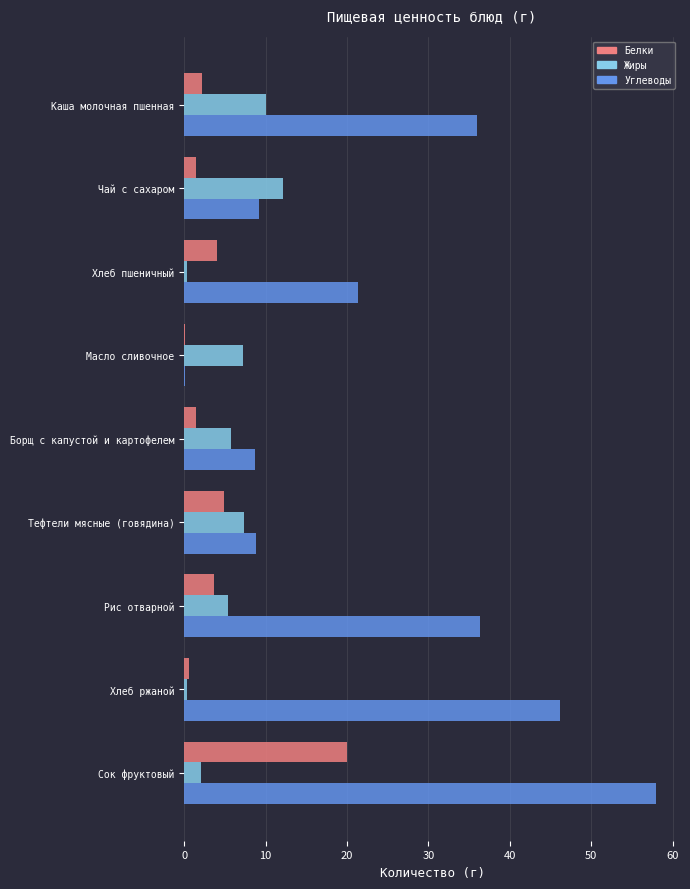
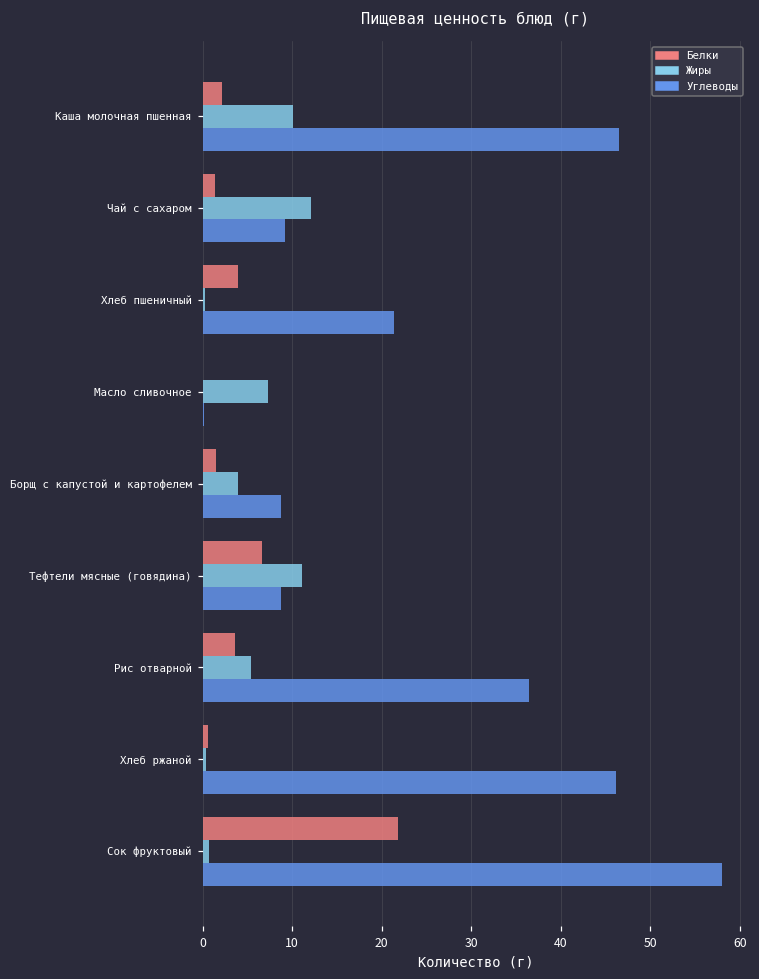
  {
    "Белки": {
      "Каша молочная пшенная": 2,
      "Чай с сахаром": 1,
      "Хлеб пшеничный": 4,
      "Борщ с капустой и картофелем": 1,
-     "Тефтели мясные (говядина)": 5,
+     "Тефтели мясные (говядина)": 7,
      "Рис отварной": 4,
      "Хлеб ржаной": 1,
-     "Сок фруктовый": 20
+     "Сок фруктовый": 22
    },
    "Жиры": {
      "Каша молочная пшенная": 10,
      "Чай с сахаром": 12,
      "Масло сливочное": 7,
-     "Борщ с капустой и картофелем": 6,
-     "Тефтели мясные (говядина)": 7,
+     "Борщ с капустой и картофелем": 4,
+     "Тефтели мясные (говядина)": 11,
      "Рис отварной": 5,
      "Хлеб ржаной": 0,
-     "Сок фруктовый": 2
+     "Сок фруктовый": 1
    },
    "Углеводы": {
-     "Каша молочная пшенная": 36,
+     "Каша молочная пшенная": 47,
      "Чай с сахаром": 9,
      "Хлеб пшеничный": 21,
      "Борщ с капустой и картофелем": 9,
      "Тефтели мясные (говядина)": 9,
      "Рис отварной": 36,
      "Хлеб ржаной": 46,
      "Сок фруктовый": 58
    }
  }
